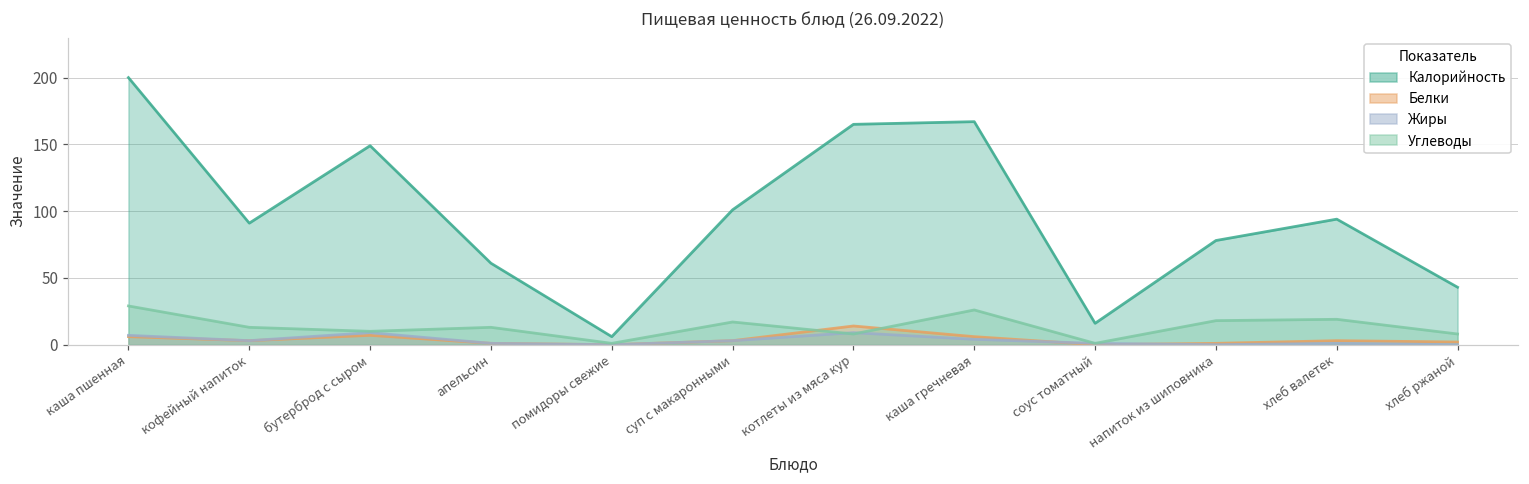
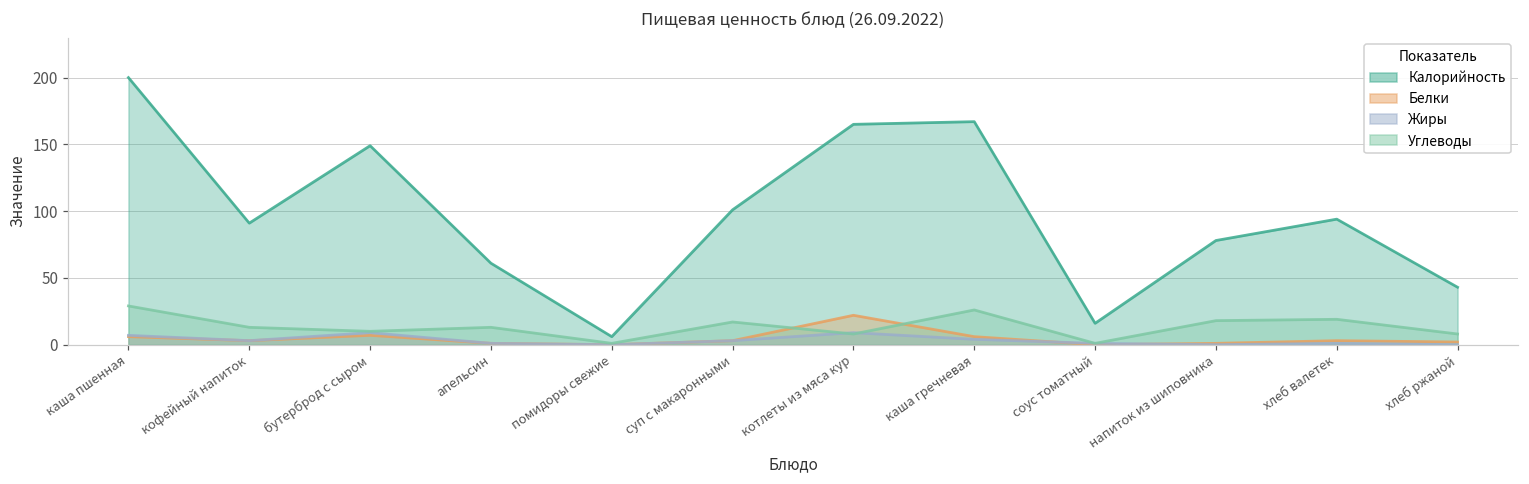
  {
    "Белки": {
-     "котлеты из мяса кур": 14
+     "котлеты из мяса кур": 22
    }
  }
